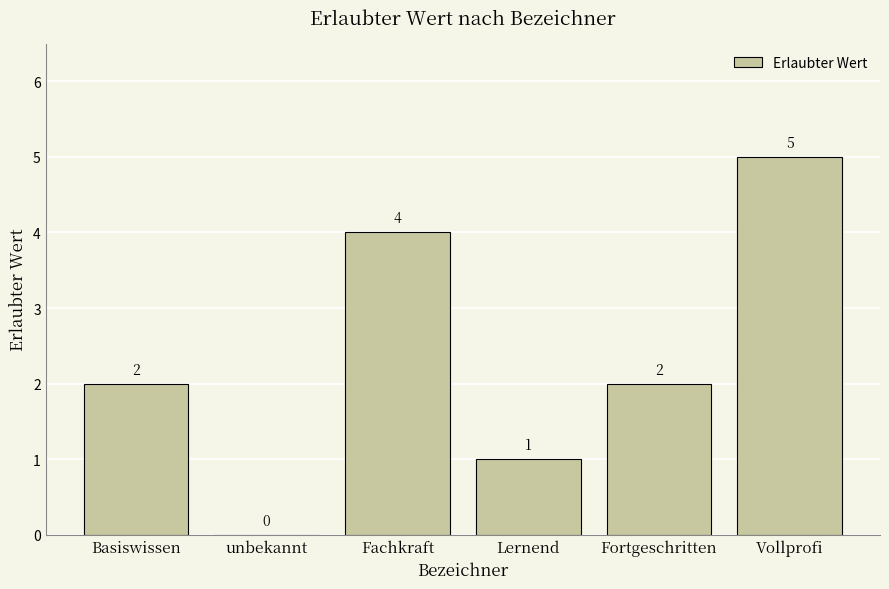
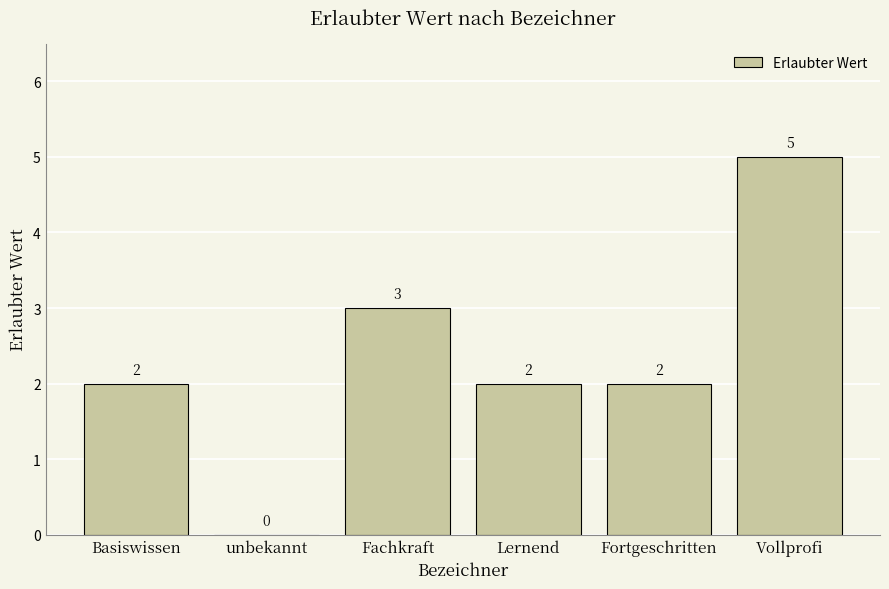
  {
    "Basiswissen": 2,
    "unbekannt": 0,
-   "Fachkraft": 4,
-   "Lernend": 1,
+   "Fachkraft": 3,
+   "Lernend": 2,
    "Fortgeschritten": 2,
    "Vollprofi": 5
  }
